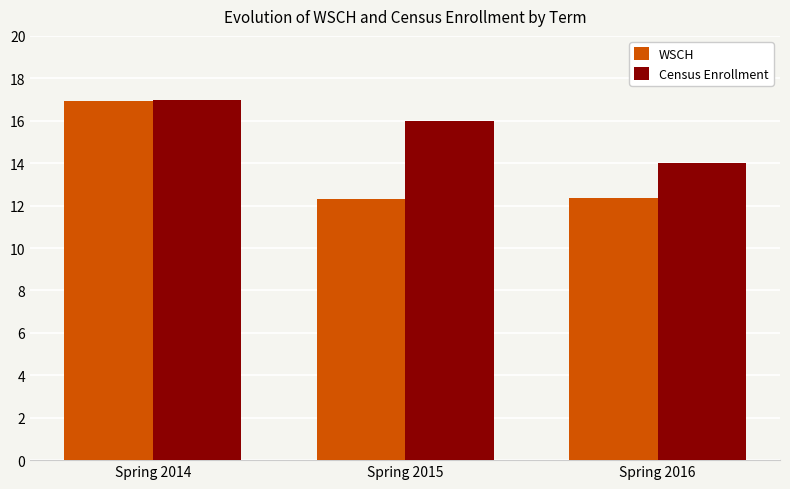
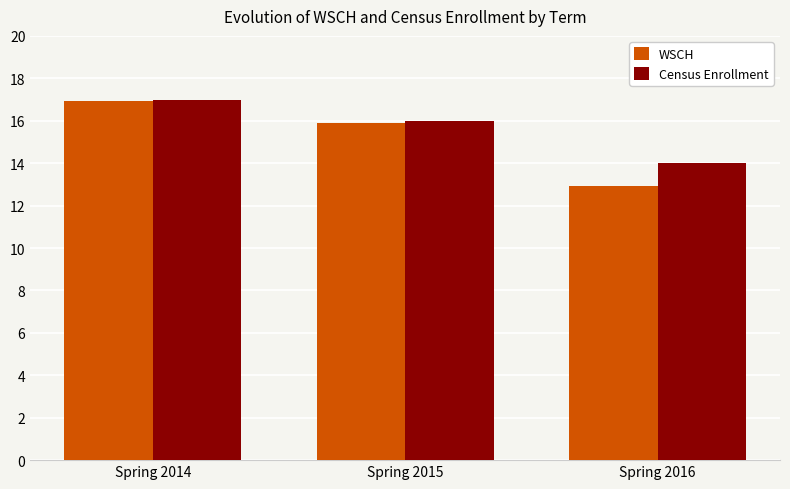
  {
    "WSCH": {
      "Spring 2014": 16.9,
-     "Spring 2015": 12.3,
-     "Spring 2016": 12.4
+     "Spring 2015": 15.9,
+     "Spring 2016": 12.9
    },
    "Census Enrollment": {
      "Spring 2014": 17.0,
      "Spring 2015": 16.0,
      "Spring 2016": 14.0
    }
  }
